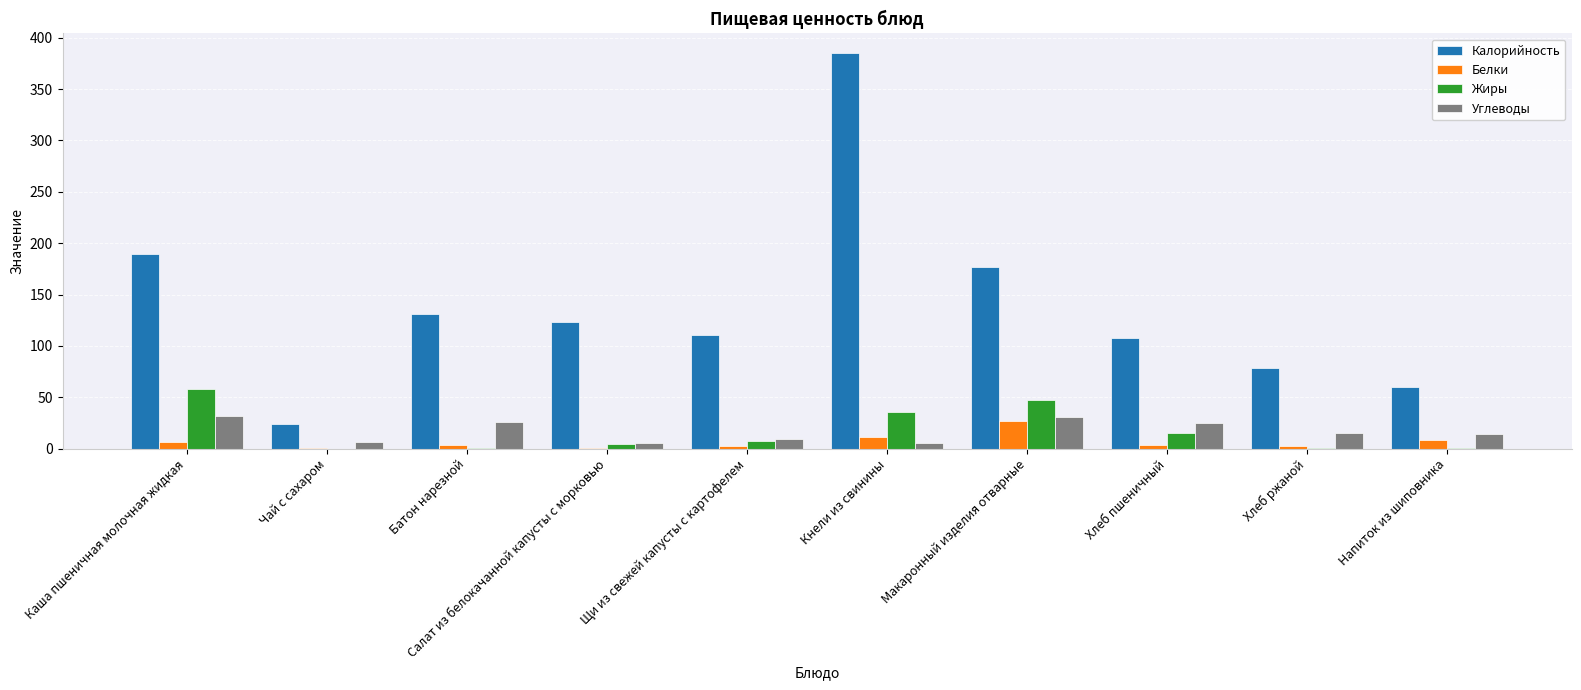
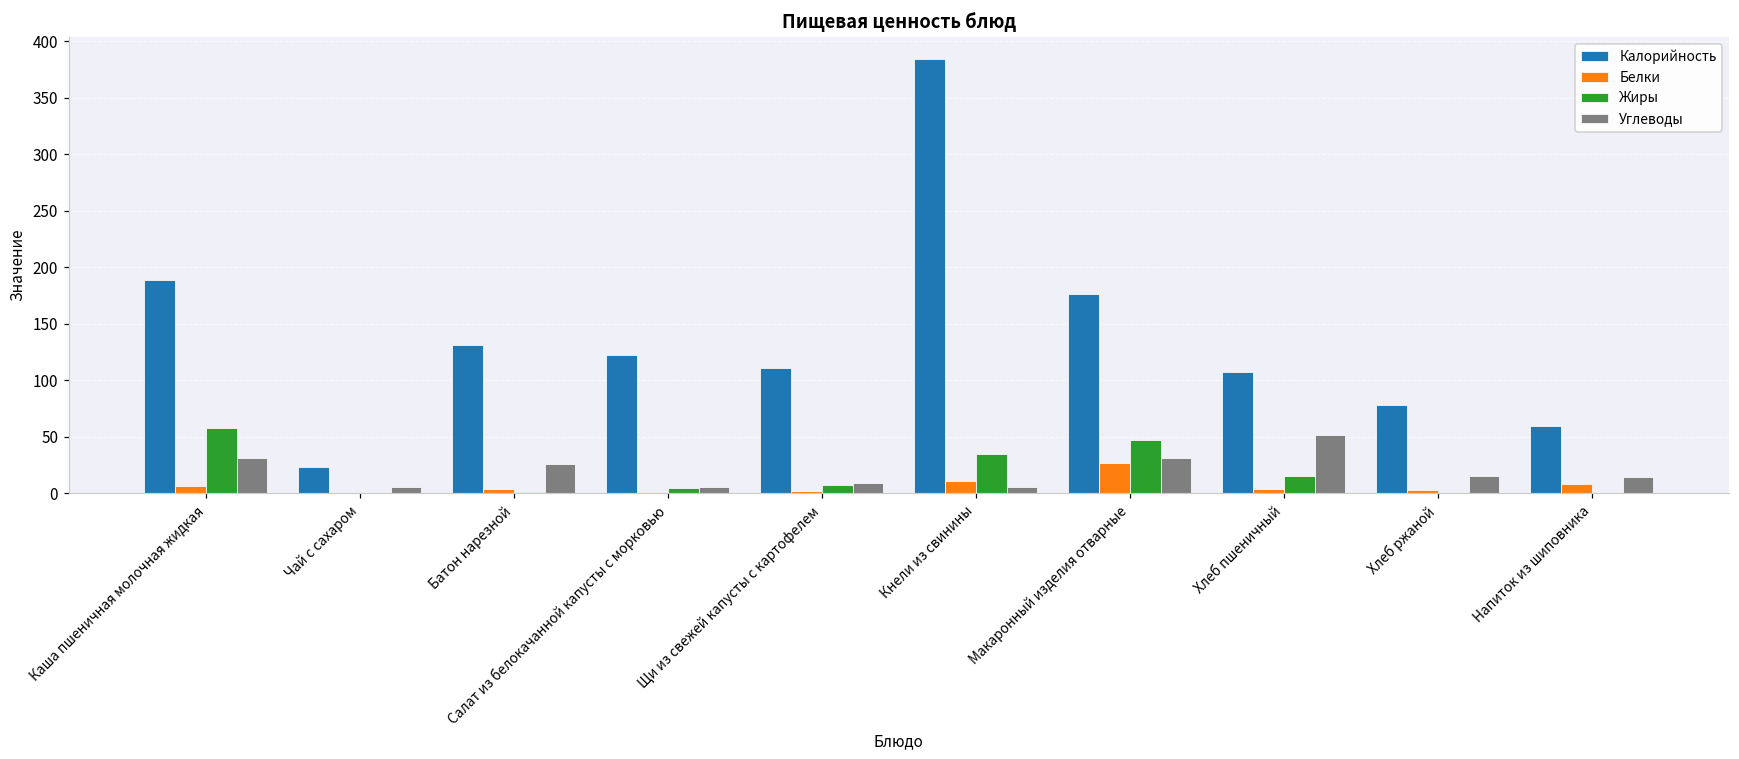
  {
    "Калорийность": {
      "Каша пшеничная молочная жидкая": 189,
      "Чай с сахаром": 24,
      "Батон нарезной": 131,
      "Салат из белокачанной капусты с морковью": 123,
      "Щи из свежей капусты с картофелем": 111,
      "Кнели из свинины": 385,
      "Макаронный изделия отварные": 177,
      "Хлеб пшеничный": 108,
      "Хлеб ржаной": 78,
      "Напиток из шиповника": 60
    },
    "Белки": {
      "Каша пшеничная молочная жидкая": 7,
      "Батон нарезной": 4,
      "Кнели из свинины": 11,
      "Макаронный изделия отварные": 27,
      "Хлеб пшеничный": 4,
      "Хлеб ржаной": 3,
      "Напиток из шиповника": 8
    },
    "Жиры": {
      "Каша пшеничная молочная жидкая": 58,
      "Чай с сахаром": 0,
      "Салат из белокачанной капусты с морковью": 5,
      "Щи из свежей капусты с картофелем": 7,
      "Кнели из свинины": 35,
      "Макаронный изделия отварные": 47,
      "Хлеб пшеничный": 16
    },
    "Углеводы": {
      "Каша пшеничная молочная жидкая": 31,
      "Чай с сахаром": 6,
      "Батон нарезной": 26,
      "Салат из белокачанной капусты с морковью": 6,
      "Щи из свежей капусты с картофелем": 9,
      "Кнели из свинины": 6,
      "Макаронный изделия отварные": 31,
-     "Хлеб пшеничный": 25,
+     "Хлеб пшеничный": 52,
      "Хлеб ржаной": 15,
      "Напиток из шиповника": 14
    }
  }
